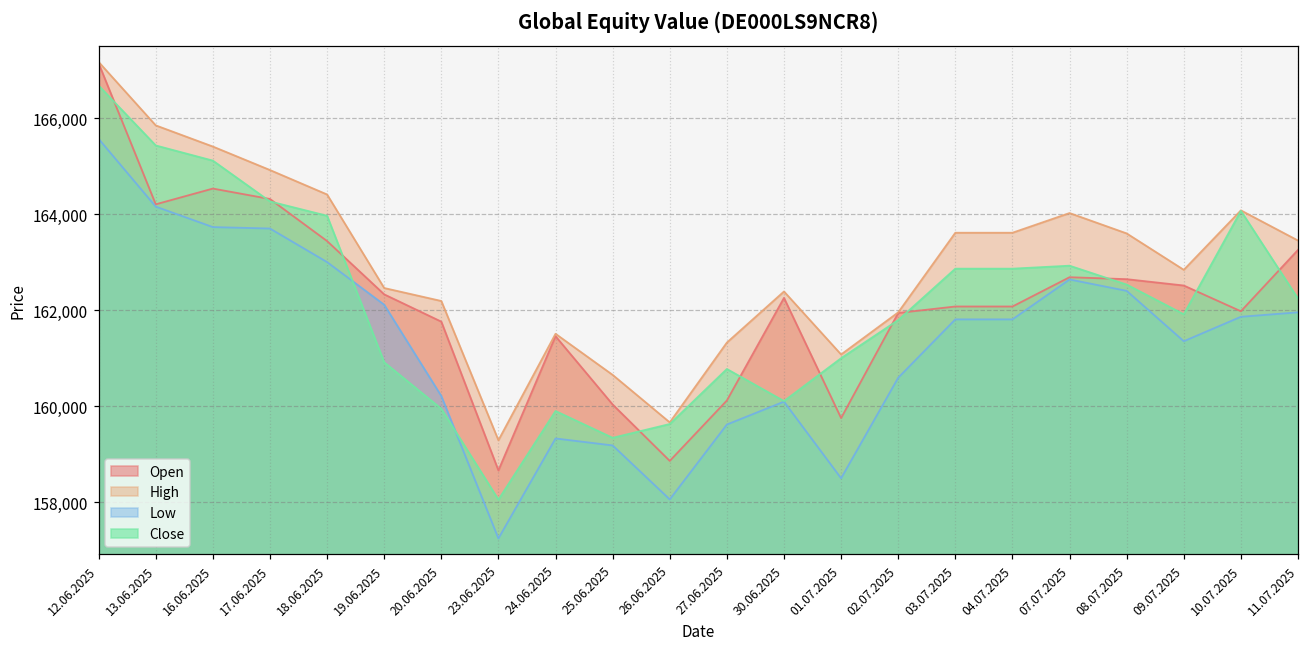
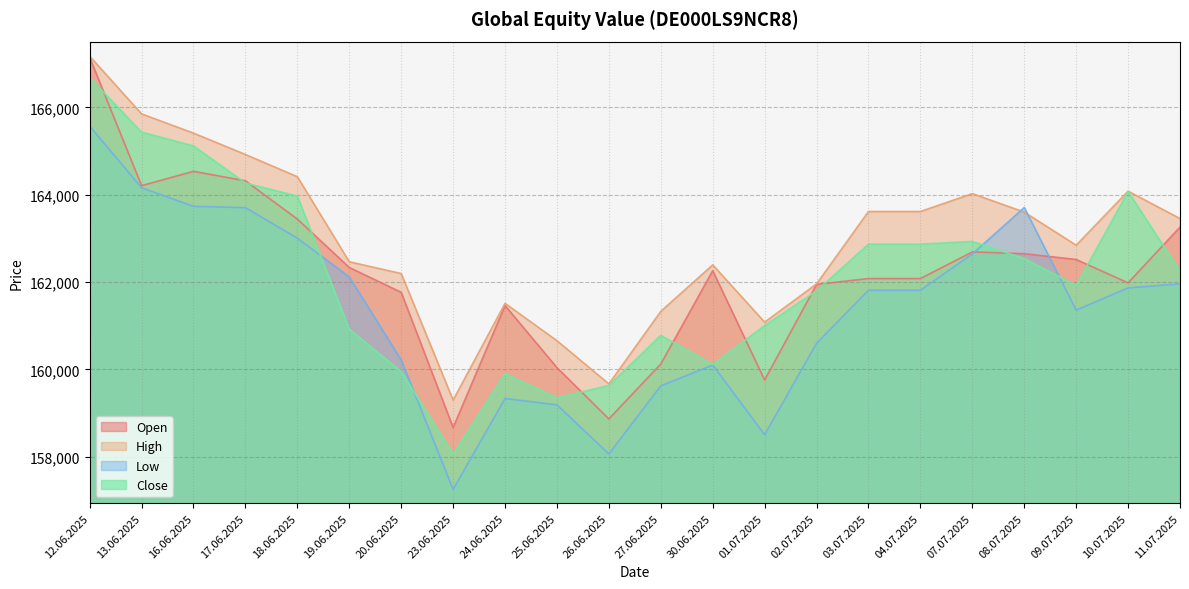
  {
    "Low": {
      "12.06.2025": "165,600",
      "16.06.2025": "163,700",
      "17.06.2025": "163,700",
      "18.06.2025": "163,000",
      "19.06.2025": "162,100",
      "20.06.2025": "160,200",
      "23.06.2025": "157,300",
      "24.06.2025": "159,300",
      "25.06.2025": "159,200",
      "26.06.2025": "158,100",
      "27.06.2025": "159,600",
      "01.07.2025": "158,500",
      "02.07.2025": "160,600",
      "03.07.2025": "161,800",
      "04.07.2025": "161,800",
-     "08.07.2025": "162,400",
+     "08.07.2025": "163,700",
      "09.07.2025": "161,400",
      "10.07.2025": "161,900",
      "11.07.2025": "162,000"
    },
    "Close": {
      "12.06.2025": "166,700",
      "13.06.2025": "165,400",
      "16.06.2025": "165,100",
      "18.06.2025": "164,000",
      "19.06.2025": "160,900",
      "20.06.2025": "160,000",
      "23.06.2025": "158,100",
      "24.06.2025": "159,900",
      "25.06.2025": "159,300",
      "27.06.2025": "160,800",
      "01.07.2025": "161,000",
      "02.07.2025": "161,800",
      "03.07.2025": "162,900",
      "04.07.2025": "162,900",
      "07.07.2025": "162,900",
      "08.07.2025": "162,500",
      "09.07.2025": "161,900",
      "11.07.2025": "162,200"
    }
  }
